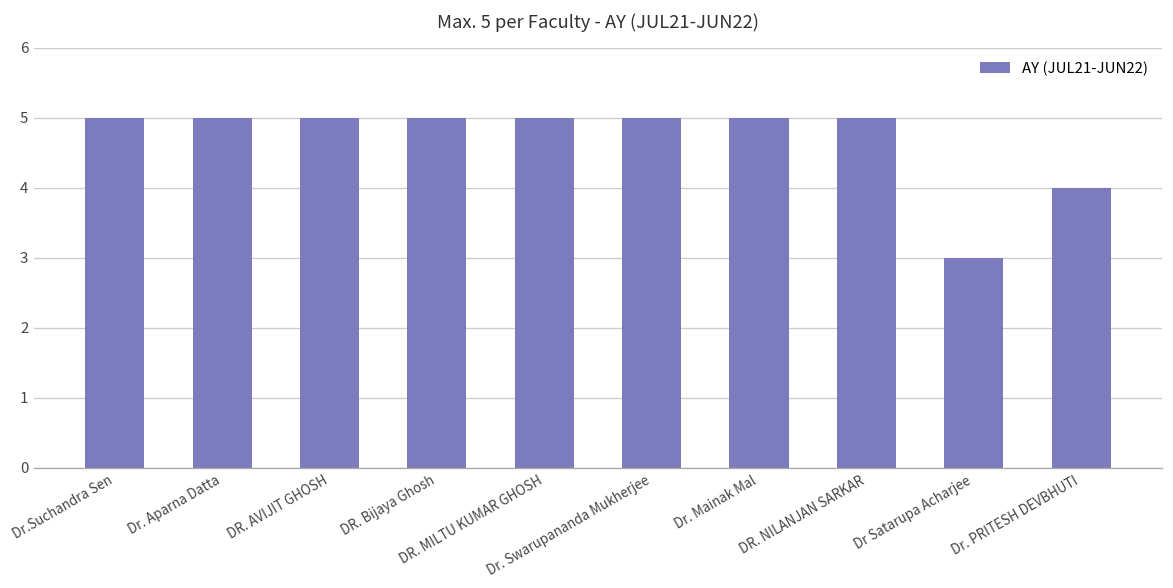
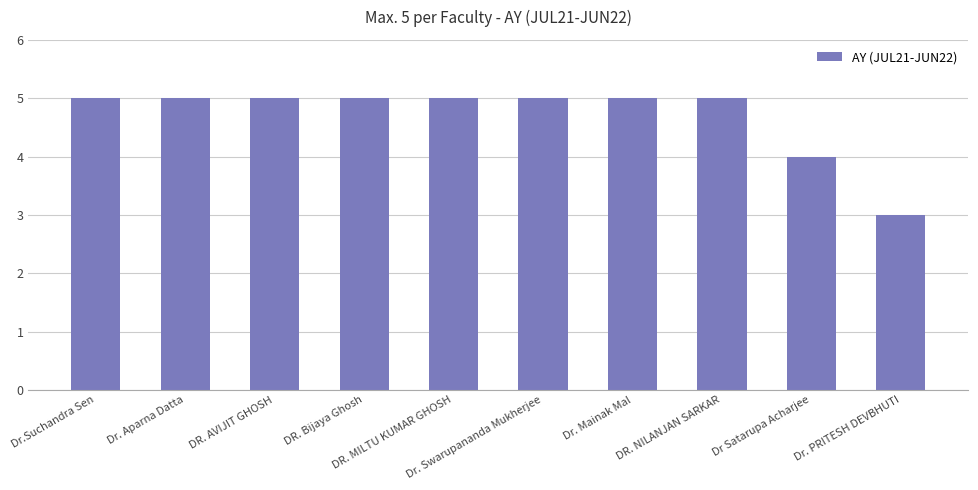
  {
    "Dr.Suchandra Sen": 5,
    "Dr. Aparna Datta": 5,
    "DR. AVIJIT GHOSH": 5,
    "DR. Bijaya Ghosh": 5,
    "DR. MILTU KUMAR GHOSH": 5,
    "Dr. Swarupananda Mukherjee": 5,
    "Dr. Mainak Mal": 5,
    "DR. NILANJAN SARKAR": 5,
-   "Dr Satarupa Acharjee": 3,
-   "Dr. PRITESH DEVBHUTI": 4
+   "Dr Satarupa Acharjee": 4,
+   "Dr. PRITESH DEVBHUTI": 3
  }
